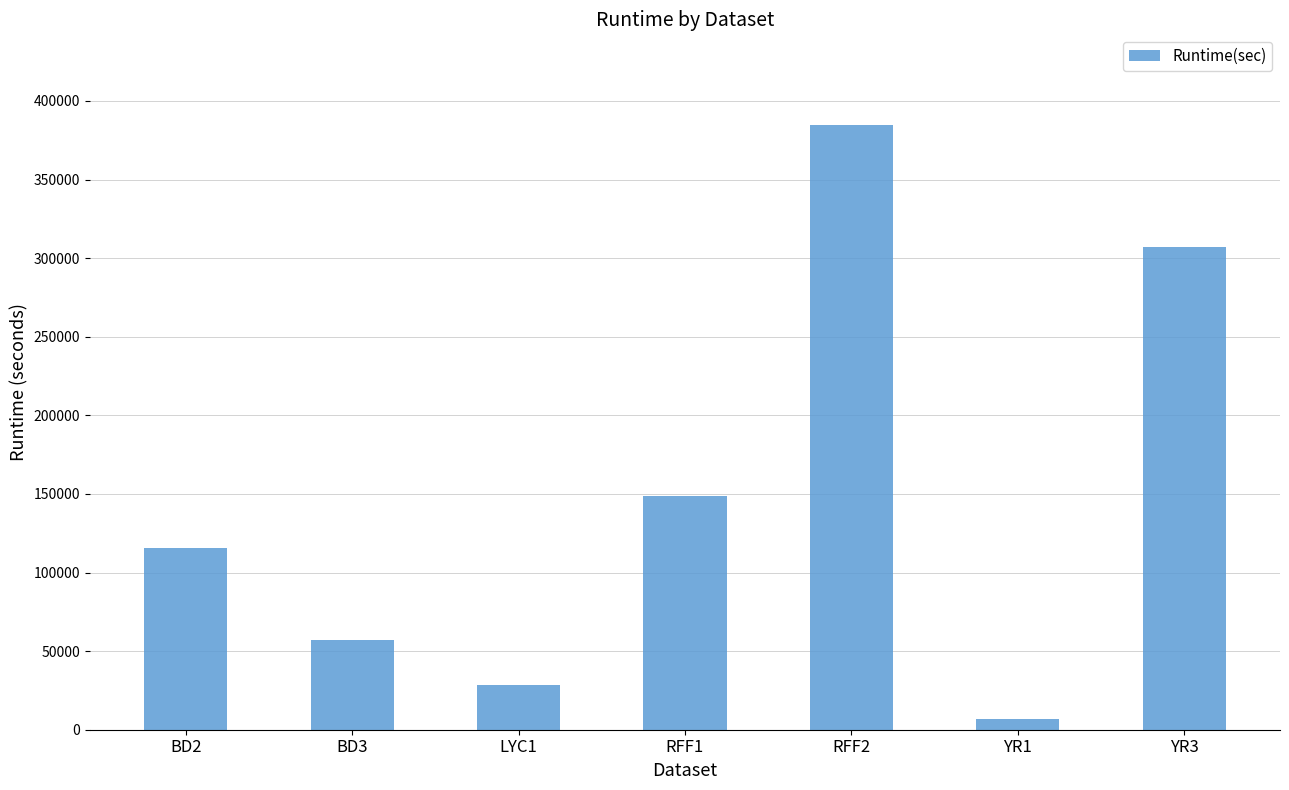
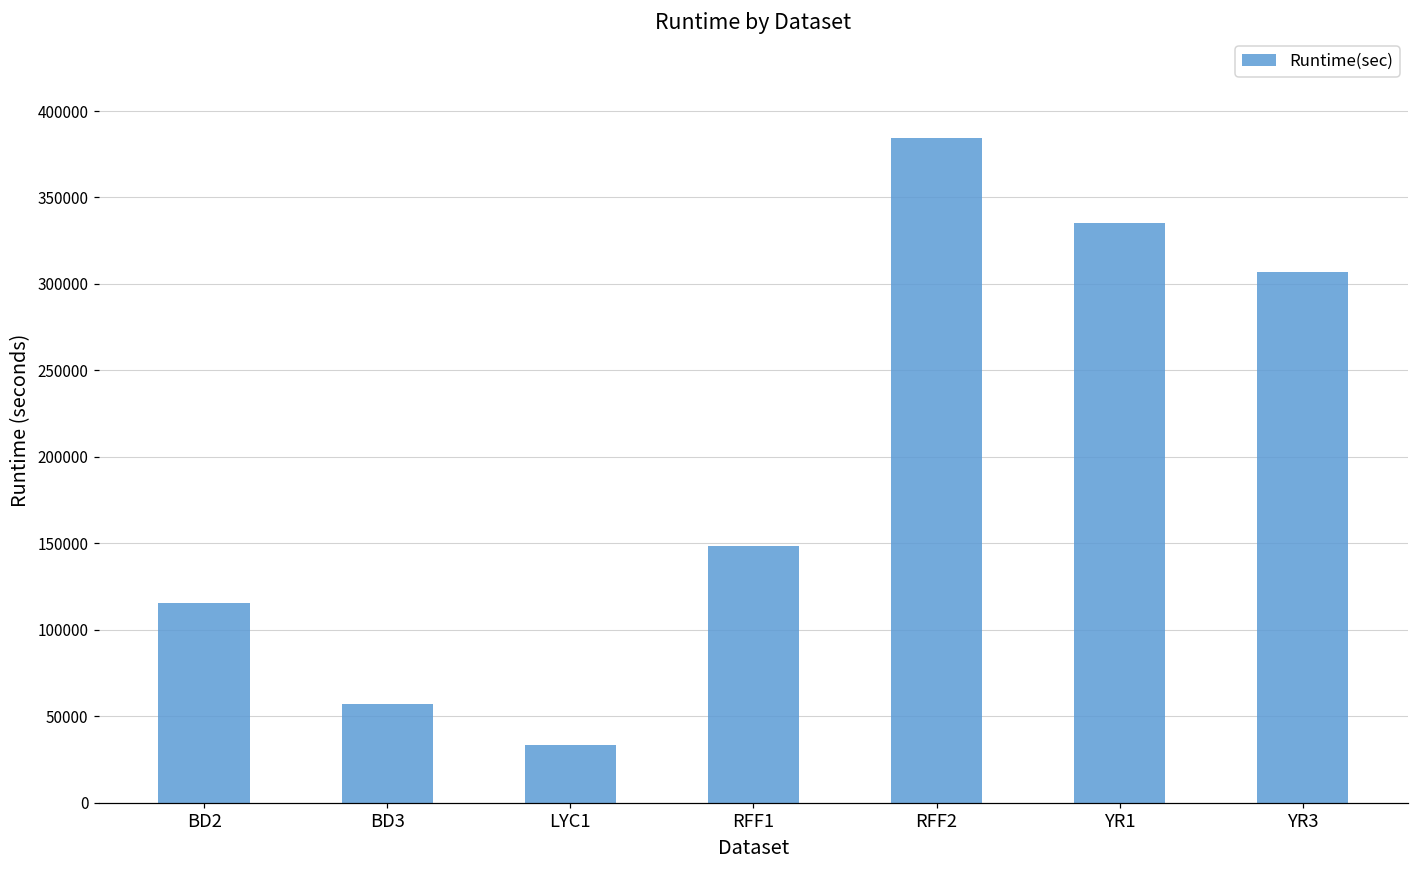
  {
    "BD2": 116000,
    "BD3": 57000,
-   "LYC1": 28000,
+   "LYC1": 33000,
    "RFF1": 148000,
    "RFF2": 385000,
-   "YR1": 7000,
+   "YR1": 335000,
    "YR3": 307000
  }
